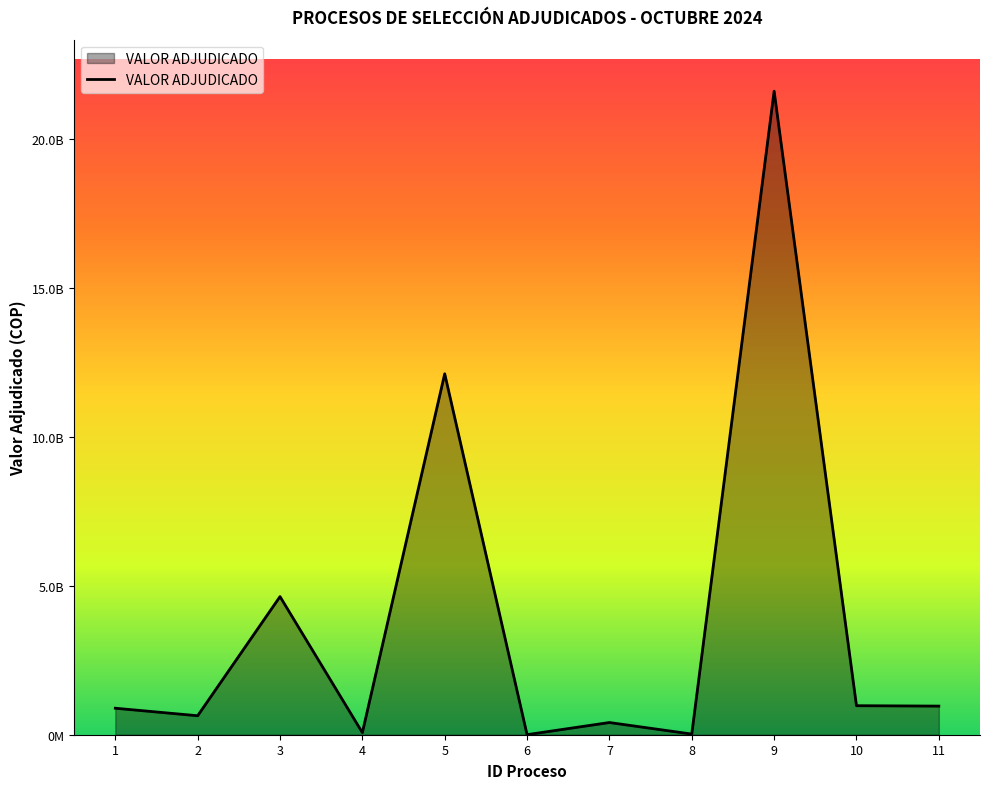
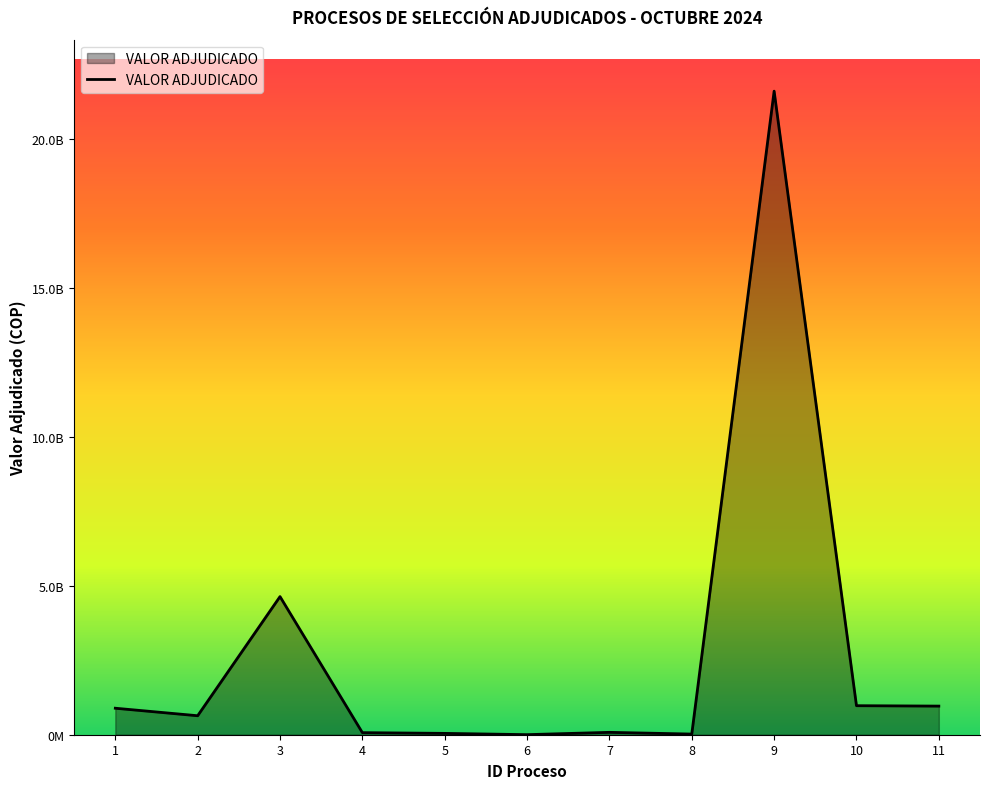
  {
    "1": 900000000,
    "2": 600000000,
    "3": 4600000000,
    "4": 100000000,
-   "5": 12100000000,
+   "5": 0,
    "6": 0,
-   "7": 400000000,
+   "7": 100000000,
    "8": 0,
    "9": 21600000000,
    "10": 1000000000,
    "11": 1000000000
  }
